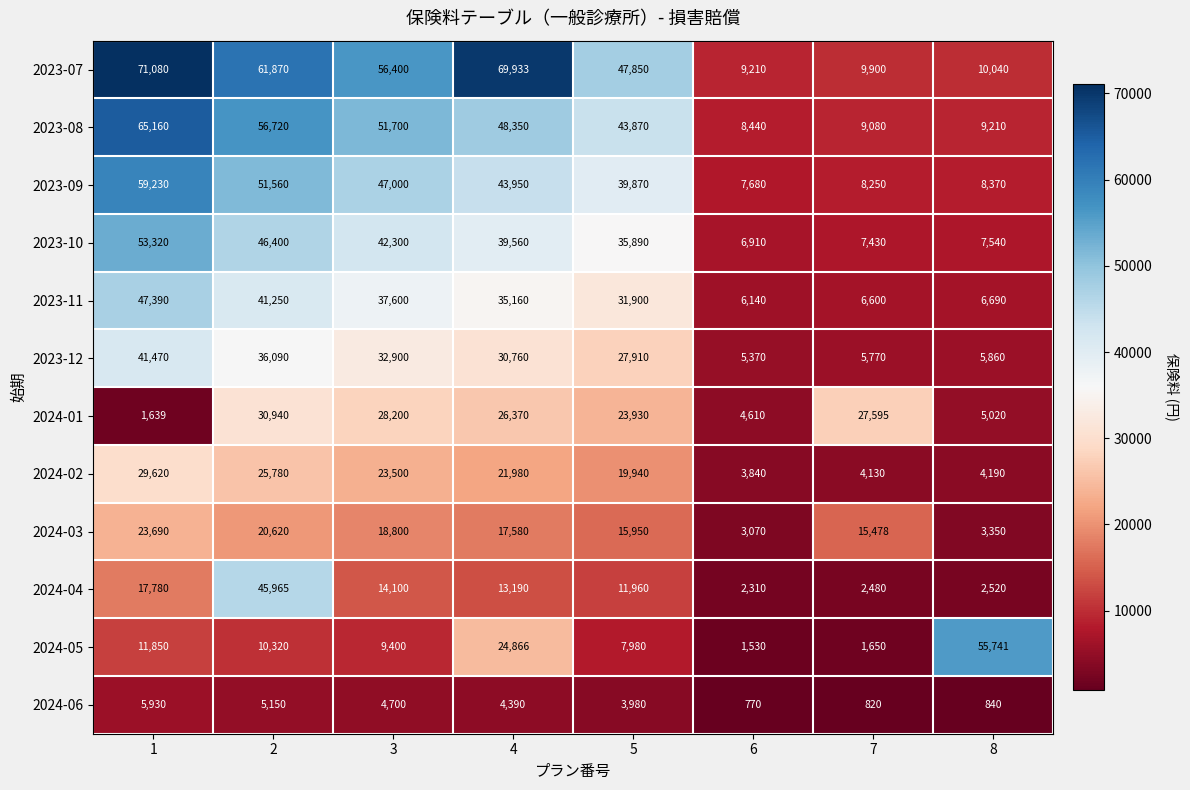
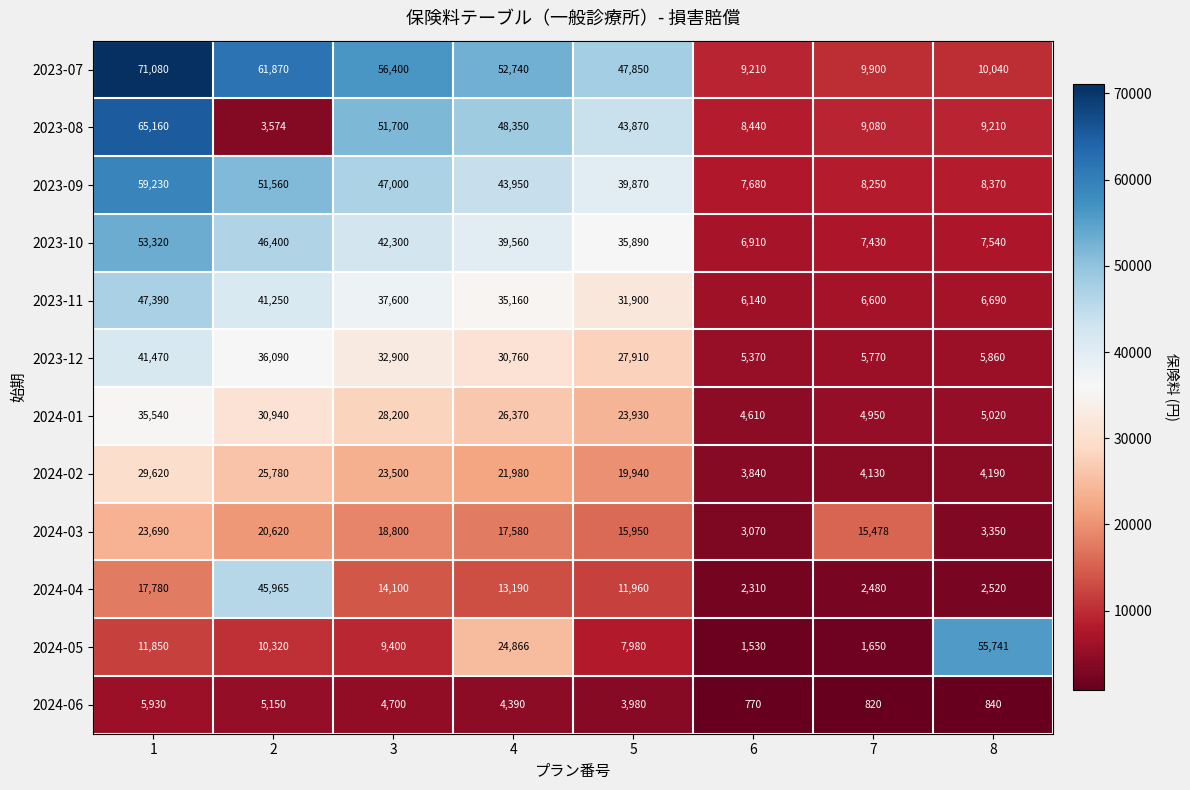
  {
    "2023-07": {
      "1": "71,080",
      "2": "61,870",
      "3": "56,400",
-     "4": "69,933",
+     "4": "52,740",
      "5": "47,850",
      "6": "9,210",
      "7": "9,900",
      "8": "10,040"
    },
    "2023-08": {
      "1": "65,160",
-     "2": "56,720",
+     "2": "3,574",
      "3": "51,700",
      "4": "48,350",
      "5": "43,870",
      "6": "8,440",
      "7": "9,080",
      "8": "9,210"
    },
    "2023-09": {
      "1": "59,230",
      "2": "51,560",
      "3": "47,000",
      "4": "43,950",
      "5": "39,870",
      "6": "7,680",
      "7": "8,250",
      "8": "8,370"
    },
    "2023-10": {
      "1": "53,320",
      "2": "46,400",
      "3": "42,300",
      "4": "39,560",
      "5": "35,890",
      "6": "6,910",
      "7": "7,430",
      "8": "7,540"
    },
    "2023-11": {
      "1": "47,390",
      "2": "41,250",
      "3": "37,600",
      "4": "35,160",
      "5": "31,900",
      "6": "6,140",
      "7": "6,600",
      "8": "6,690"
    },
    "2023-12": {
      "1": "41,470",
      "2": "36,090",
      "3": "32,900",
      "4": "30,760",
      "5": "27,910",
      "6": "5,370",
      "7": "5,770",
      "8": "5,860"
    },
    "2024-01": {
-     "1": "1,639",
+     "1": "35,540",
      "2": "30,940",
      "3": "28,200",
      "4": "26,370",
      "5": "23,930",
      "6": "4,610",
-     "7": "27,595",
+     "7": "4,950",
      "8": "5,020"
    },
    "2024-02": {
      "1": "29,620",
      "2": "25,780",
      "3": "23,500",
      "4": "21,980",
      "5": "19,940",
      "6": "3,840",
      "7": "4,130",
      "8": "4,190"
    },
    "2024-03": {
      "1": "23,690",
      "2": "20,620",
      "3": "18,800",
      "4": "17,580",
      "5": "15,950",
      "6": "3,070",
      "7": "15,478",
      "8": "3,350"
    },
    "2024-04": {
      "1": "17,780",
      "2": "45,965",
      "3": "14,100",
      "4": "13,190",
      "5": "11,960",
      "6": "2,310",
      "7": "2,480",
      "8": "2,520"
    },
    "2024-05": {
      "1": "11,850",
      "2": "10,320",
      "3": "9,400",
      "4": "24,866",
      "5": "7,980",
      "6": "1,530",
      "7": "1,650",
      "8": "55,741"
    },
    "2024-06": {
      "1": "5,930",
      "2": "5,150",
      "3": "4,700",
      "4": "4,390",
      "5": "3,980",
      "6": "770",
      "7": "820",
      "8": "840"
    }
  }
